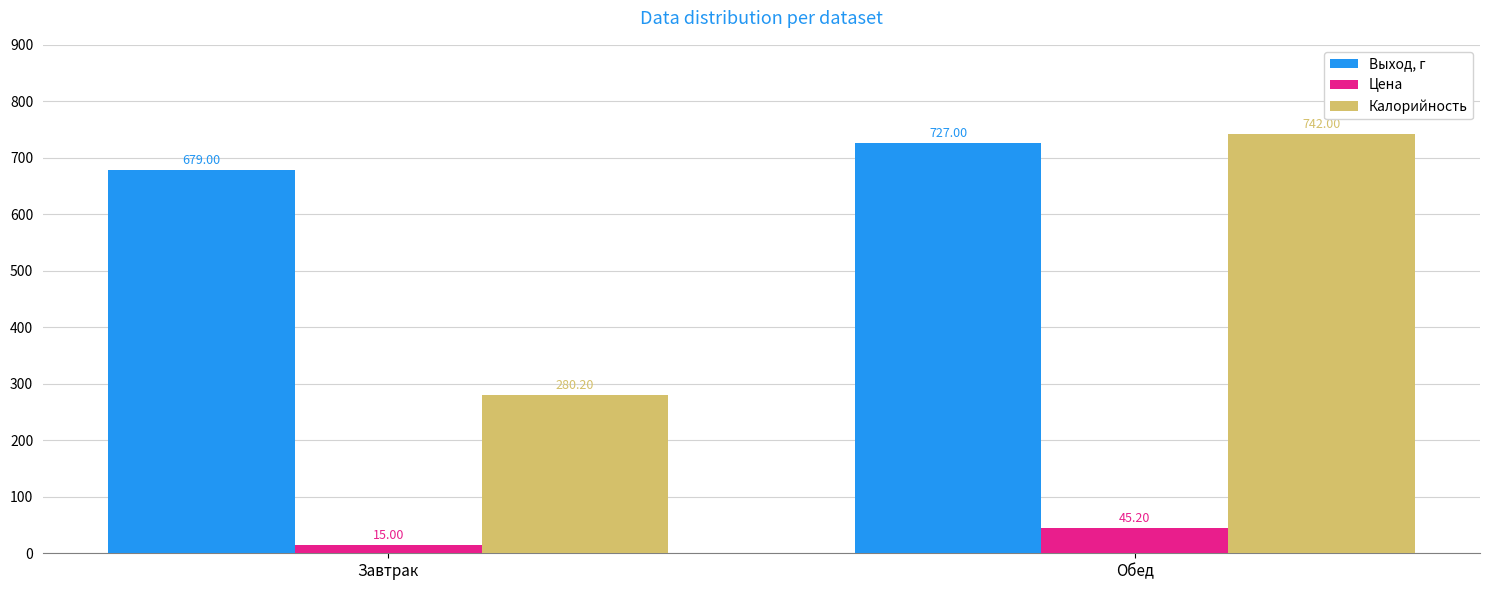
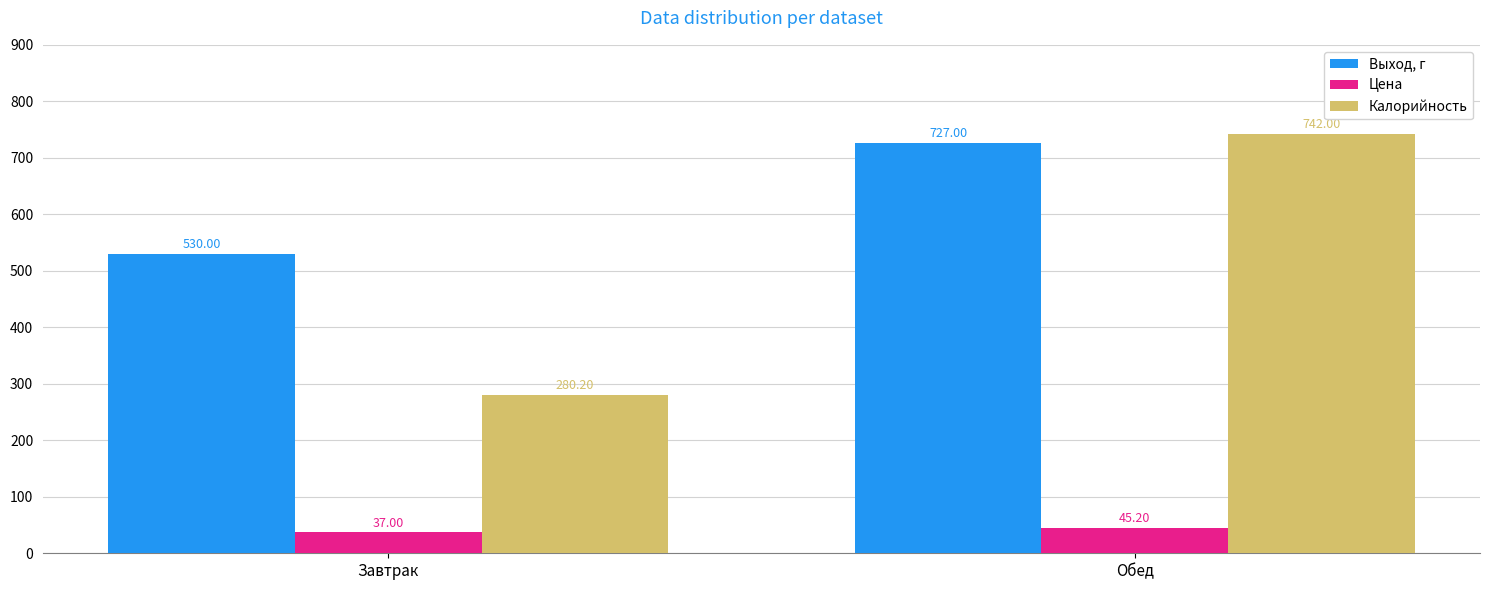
  {
    "Выход, г": {
-     "Завтрак": 679.00,
+     "Завтрак": 530.00,
      "Обед": 727.00
    },
    "Цена": {
-     "Завтрак": 15.00,
+     "Завтрак": 37.00,
      "Обед": 45.20
    },
    "Калорийность": {
      "Завтрак": 280.20
    }
  }
